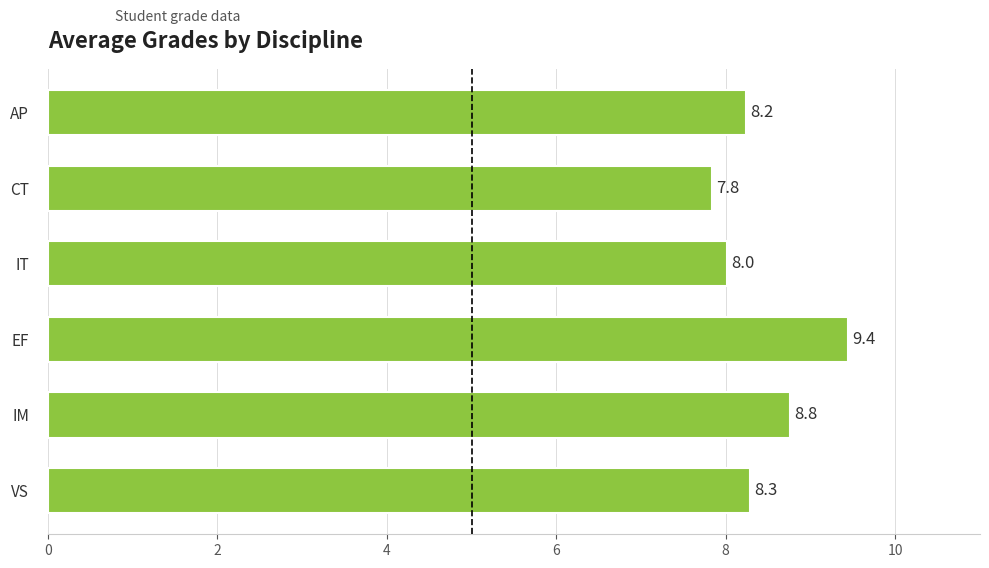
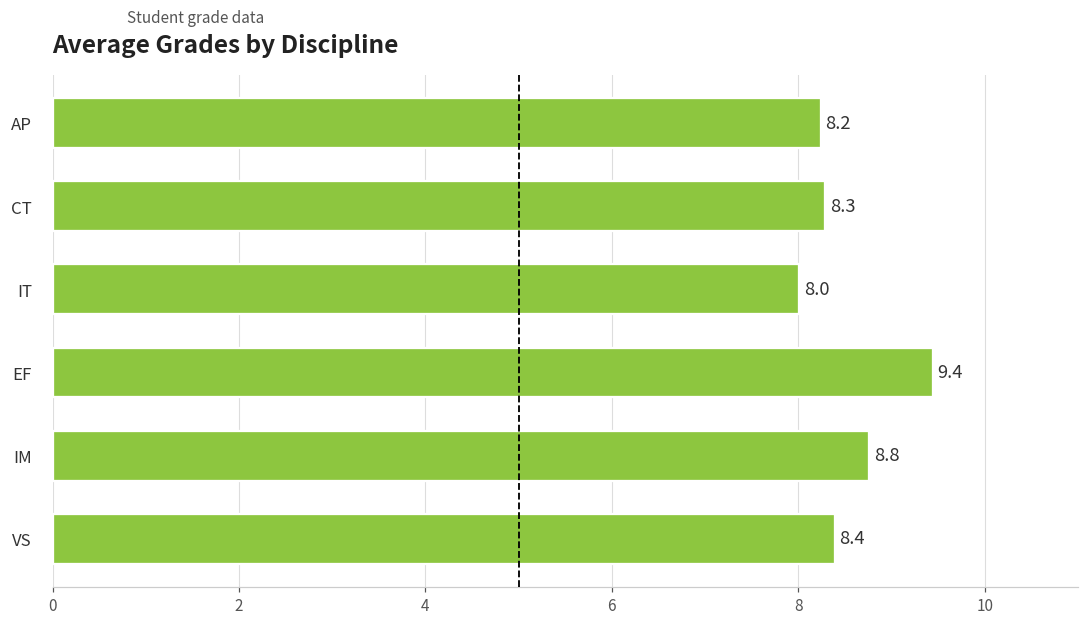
  {
    "AP": 8.2,
-   "CT": 7.8,
+   "CT": 8.3,
    "IT": 8.0,
    "EF": 9.4,
    "IM": 8.8,
-   "VS": 8.3
+   "VS": 8.4
  }
